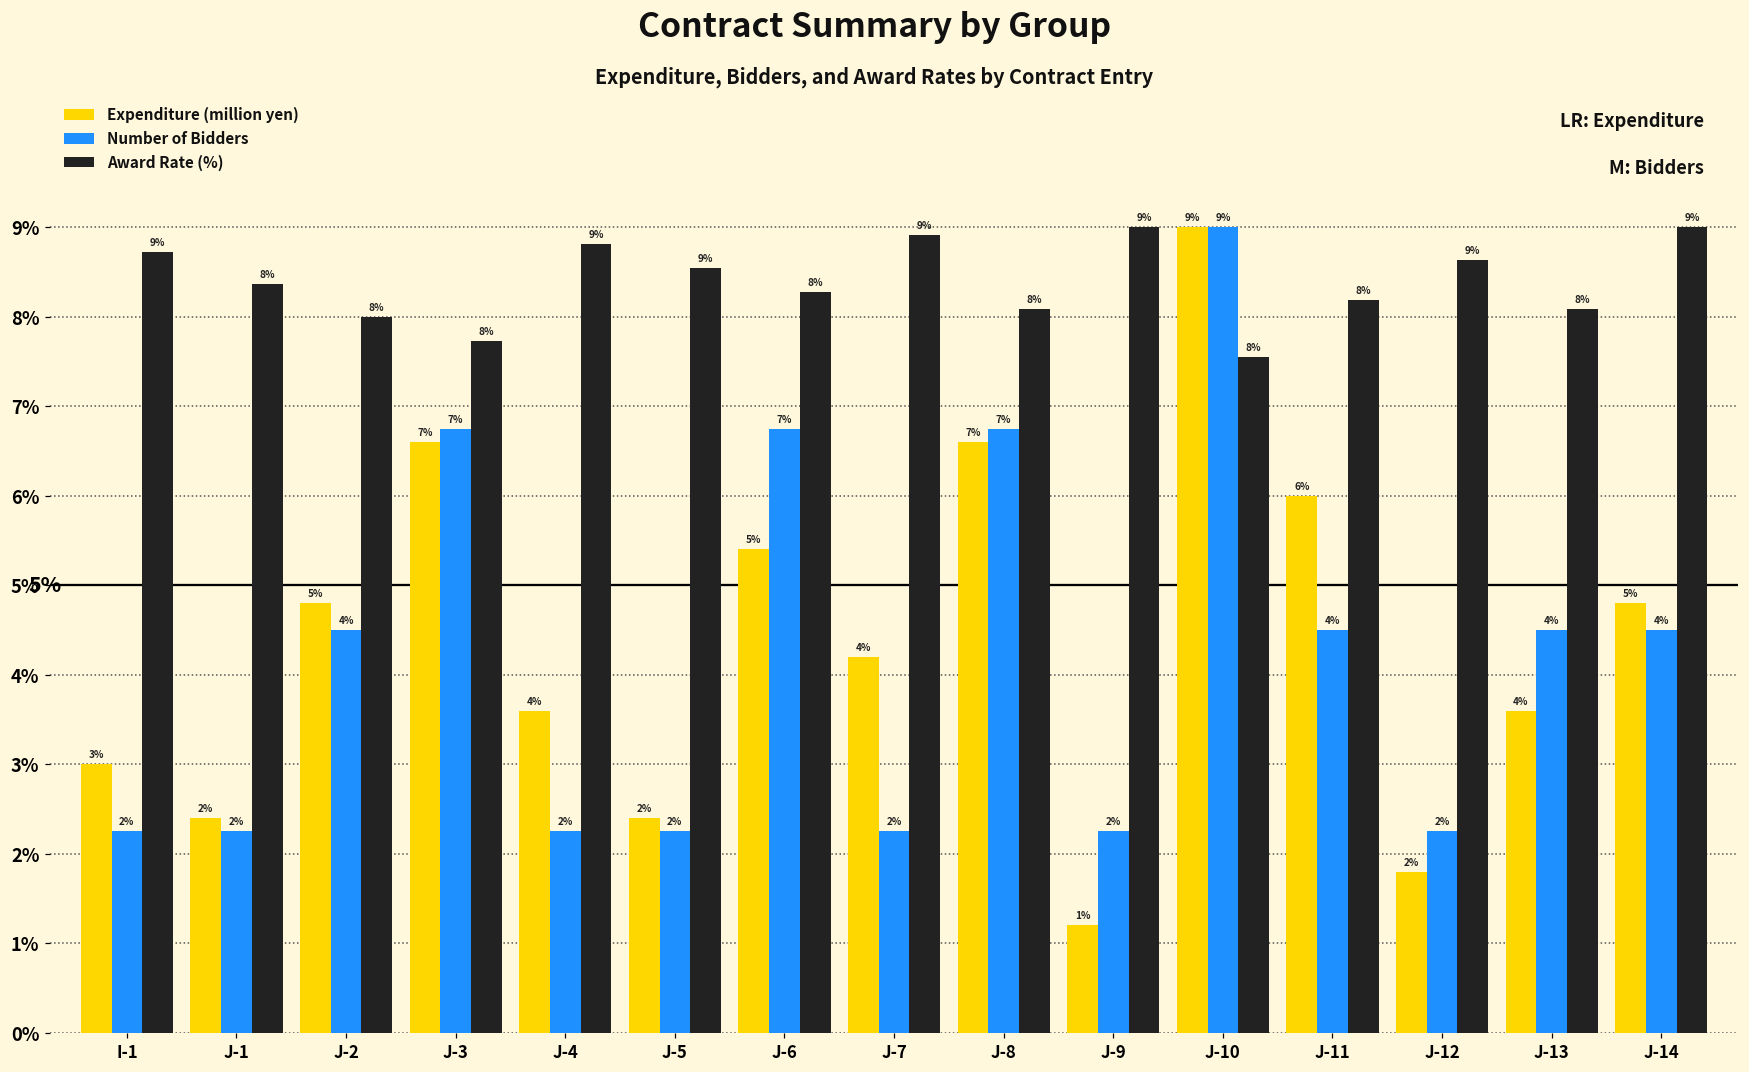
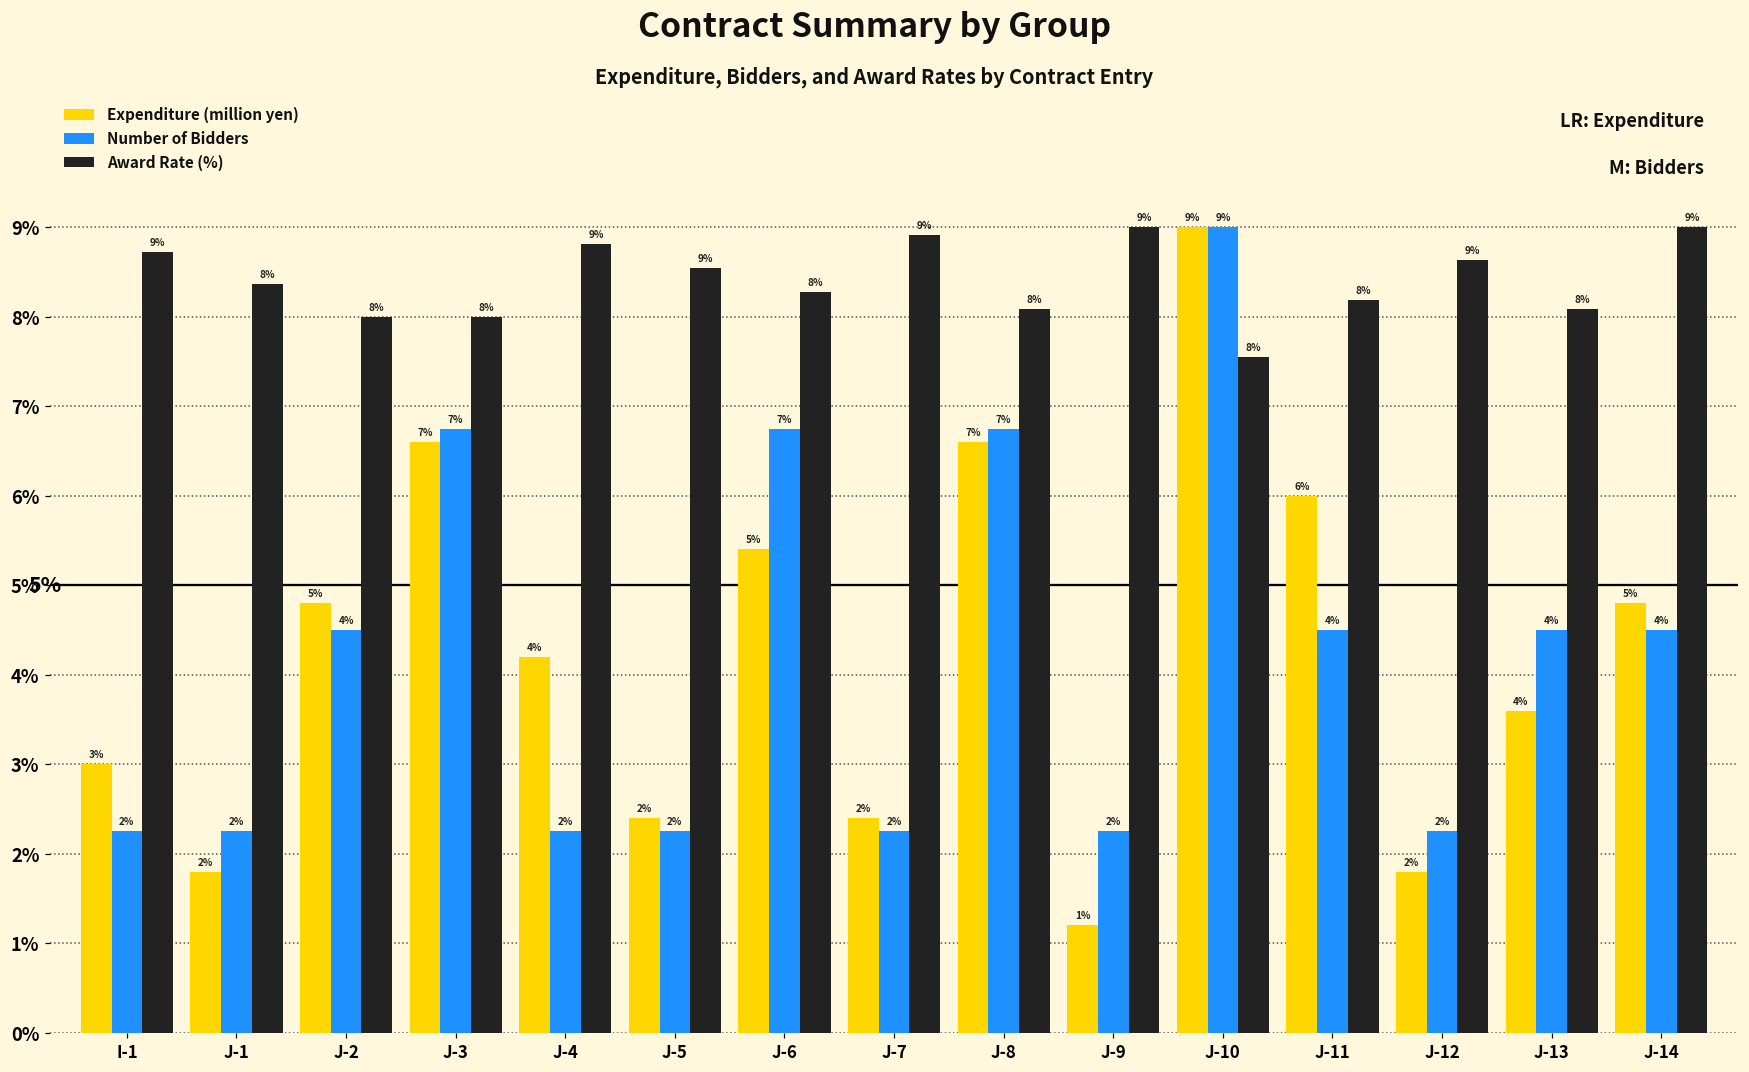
  {
    "Expenditure (million yen)": {
      "I-1": "3%",
-     "J-1": "2.4%",
+     "J-1": "1.8%",
      "J-2": "5%",
      "J-3": "7%",
-     "J-4": "3.6%",
+     "J-4": "4.2%",
      "J-5": "2%",
      "J-6": "5%",
-     "J-7": "4%",
+     "J-7": "2%",
      "J-8": "7%",
      "J-9": "1%",
      "J-10": "9%",
      "J-11": "6%",
      "J-12": "2%",
      "J-13": "4%",
      "J-14": "5%"
    },
    "Number of Bidders": {
      "I-1": "2%",
      "J-1": "2%",
      "J-2": "4%",
      "J-3": "7%",
      "J-4": "2%",
      "J-5": "2%",
      "J-6": "7%",
      "J-7": "2%",
      "J-8": "7%",
      "J-9": "2%",
      "J-10": "9%",
      "J-11": "4%",
      "J-12": "2%",
      "J-13": "4%",
      "J-14": "4%"
    },
    "Award Rate (%)": {
-     "J-3": "7.7%"
+     "J-3": "8.0%"
    }
  }
